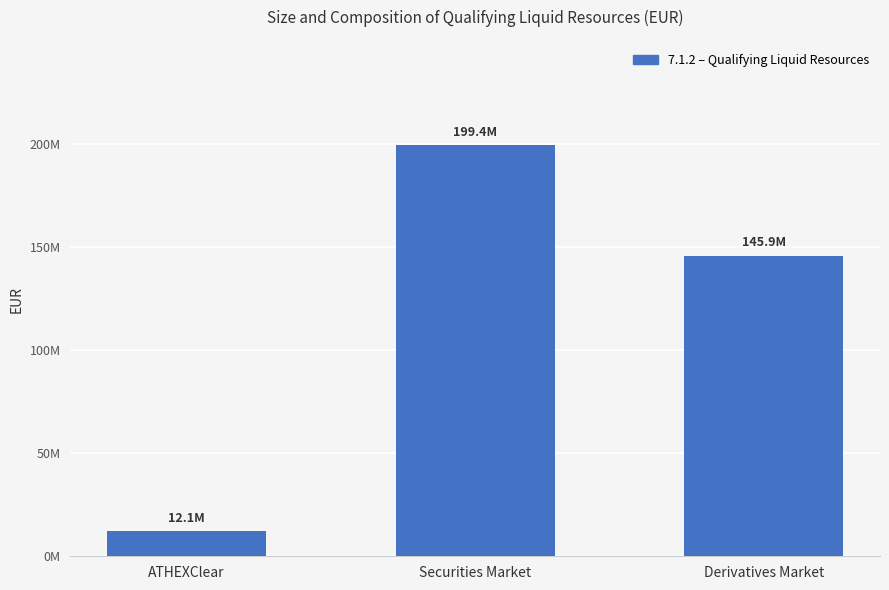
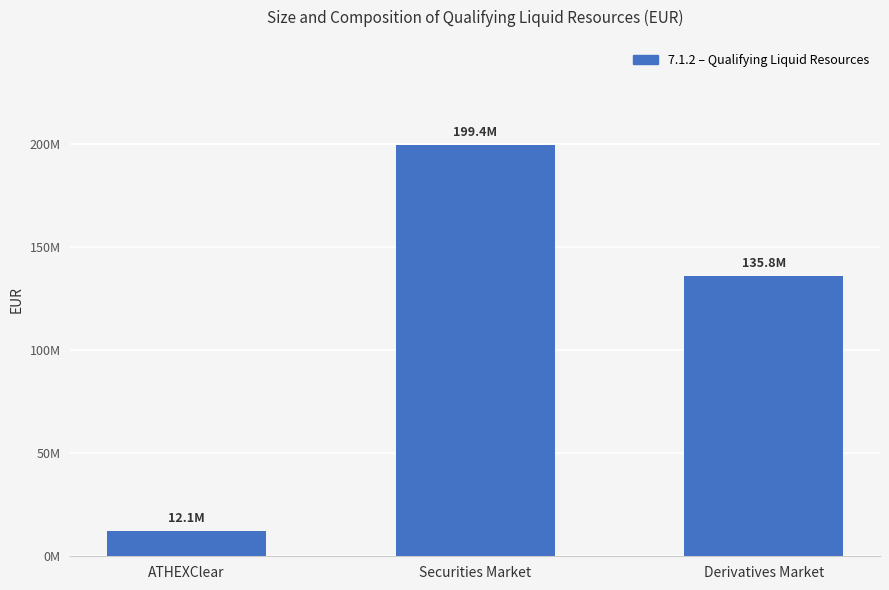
  {
    "ATHEXClear": "12.1M",
    "Securities Market": "199.4M",
-   "Derivatives Market": "145.9M"
+   "Derivatives Market": "135.8M"
  }
